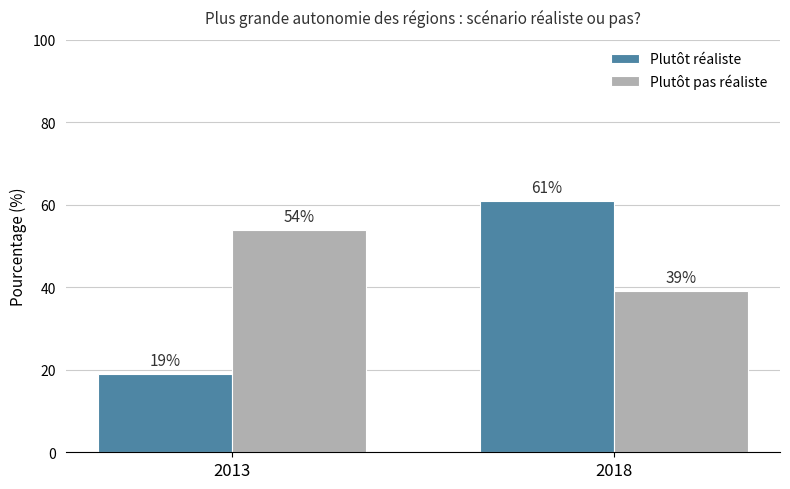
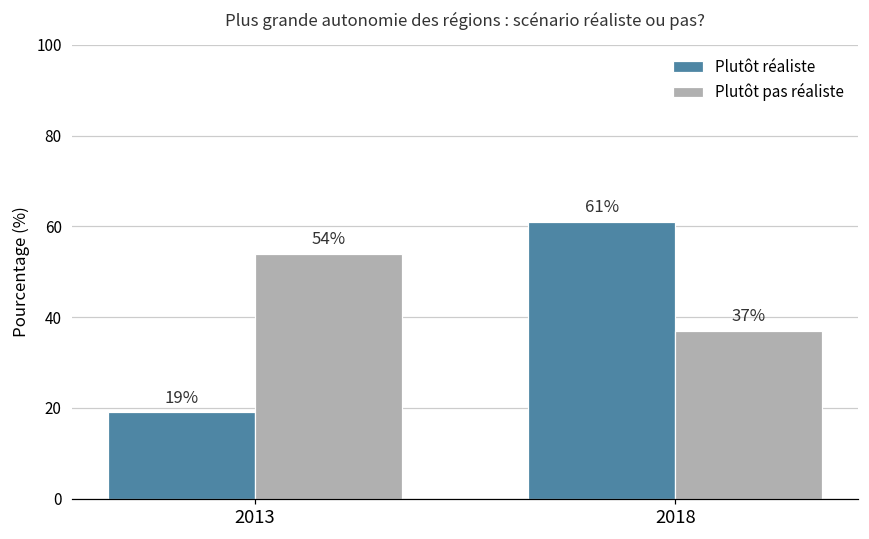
  {
    "Plutôt réaliste": {
      "2013": "19%",
      "2018": "61%"
    },
    "Plutôt pas réaliste": {
      "2013": "54%",
-     "2018": "39%"
+     "2018": "37%"
    }
  }
